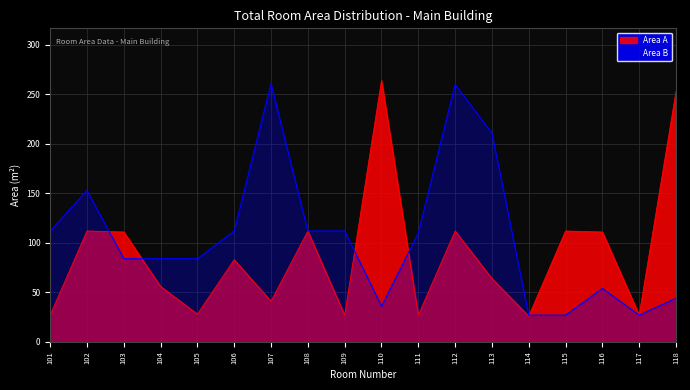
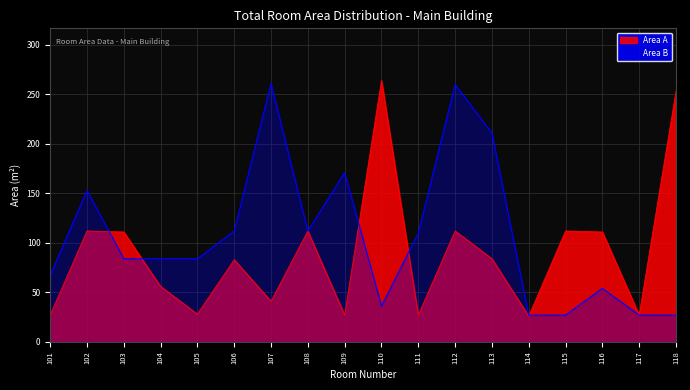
  {
    "Area A": {
      "101": 30,
      "102": 110,
      "103": 110,
      "104": 60,
      "105": 30,
      "106": 80,
      "107": 40,
      "109": 30,
      "110": 260,
      "111": 30,
      "112": 110,
-     "113": 60,
+     "113": 80,
      "115": 110,
      "116": 110,
      "118": 250
    },
    "Area B": {
-     "101": 110,
+     "101": 70,
      "102": 150,
      "103": 80,
      "104": 80,
      "105": 80,
      "106": 110,
      "107": 260,
-     "109": 110,
+     "109": 170,
      "110": 40,
      "111": 110,
      "112": 260,
      "113": 210,
      "115": 30,
      "116": 50,
-     "118": 40
+     "118": 30
    }
  }
